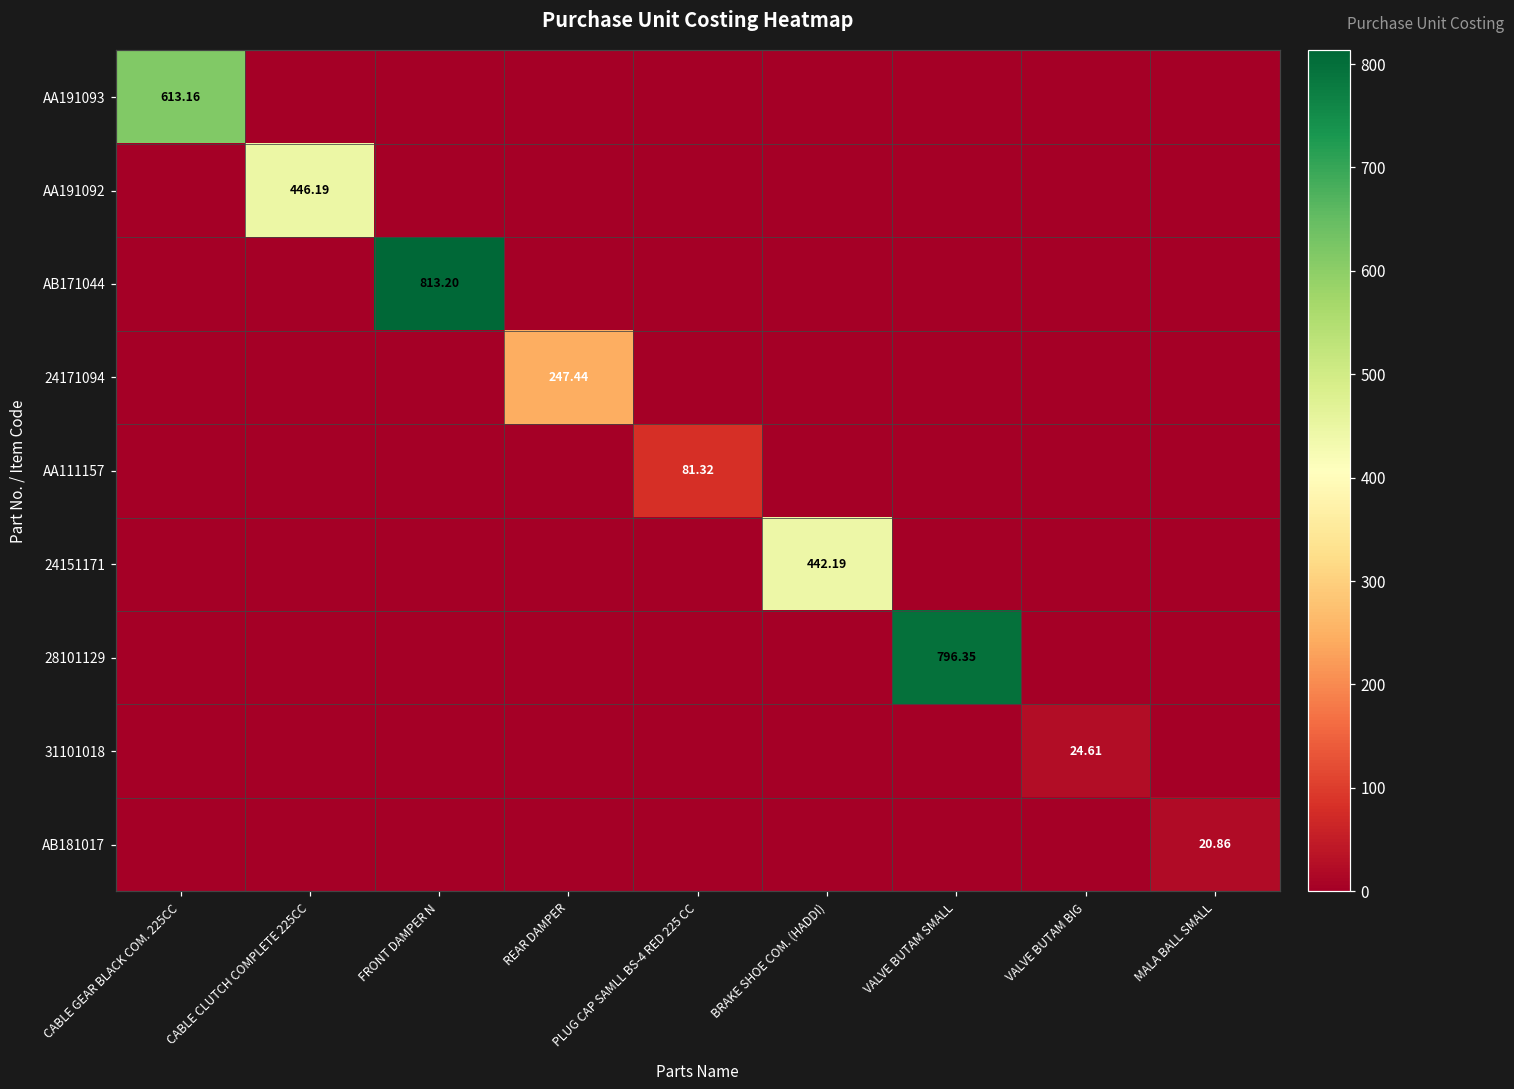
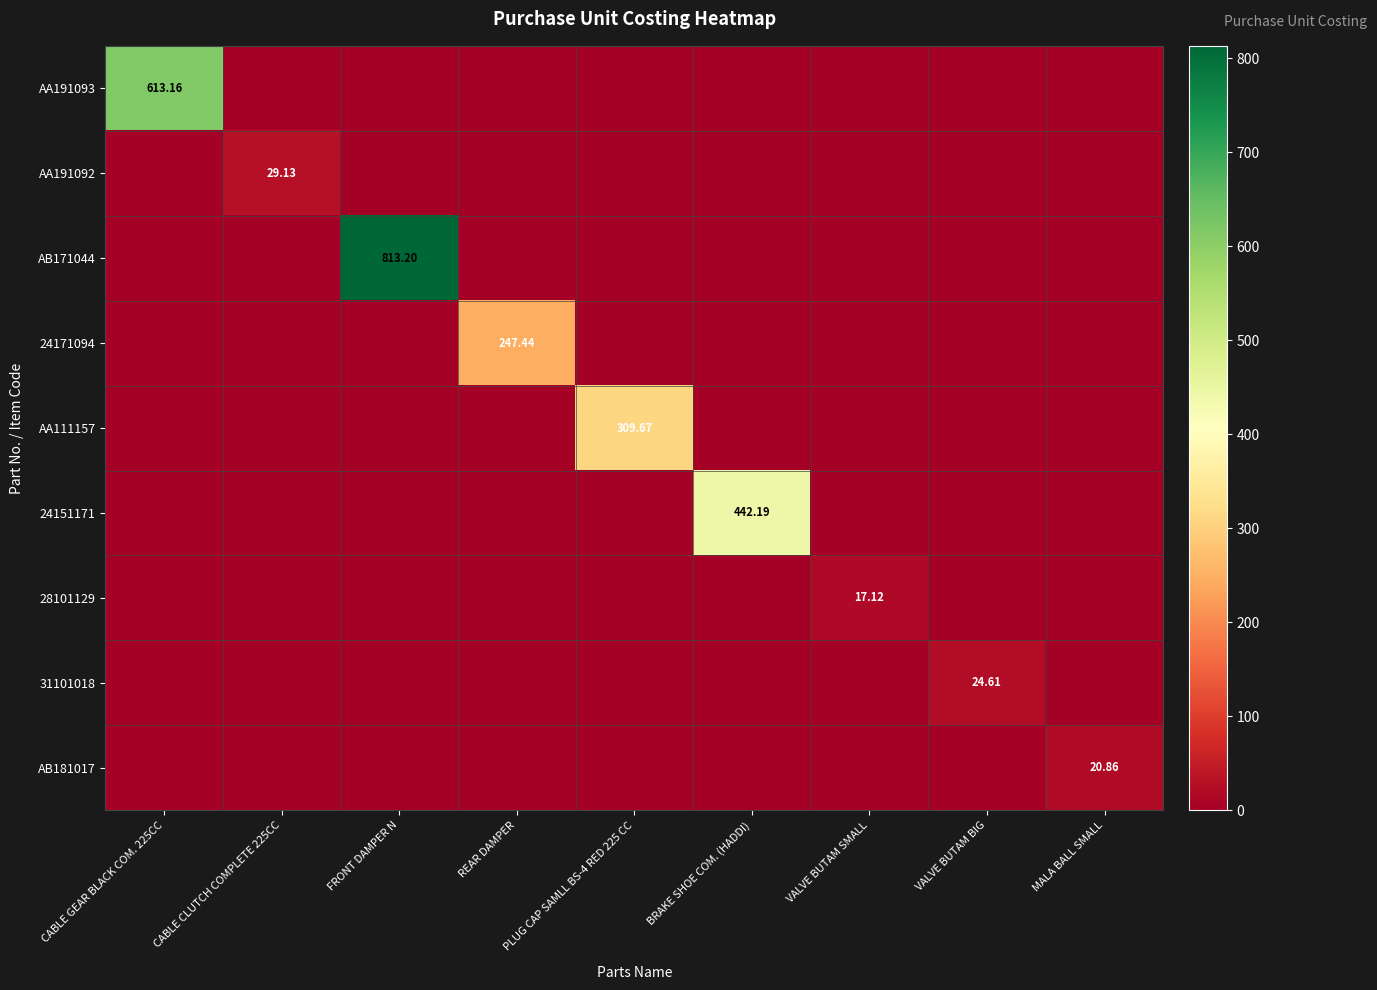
  {
    "AA191093": {
      "CABLE GEAR BLACK COM. 225CC": 613.16
    },
    "AA191092": {
-     "CABLE CLUTCH COMPLETE 225CC": 446.19
+     "CABLE CLUTCH COMPLETE 225CC": 29.13
    },
    "AB171044": {
      "FRONT DAMPER N": 813.20
    },
    "24171094": {
      "REAR DAMPER": 247.44
    },
    "AA111157": {
-     "PLUG CAP SAMLL BS-4 RED 225 CC": 81.32
+     "PLUG CAP SAMLL BS-4 RED 225 CC": 309.67
    },
    "24151171": {
      "BRAKE SHOE COM. (HADDI)": 442.19
    },
    "28101129": {
-     "VALVE BUTAM SMALL": 796.35
+     "VALVE BUTAM SMALL": 17.12
    },
    "31101018": {
      "VALVE BUTAM BIG": 24.61
    },
    "AB181017": {
      "MALA BALL SMALL": 20.86
    }
  }
